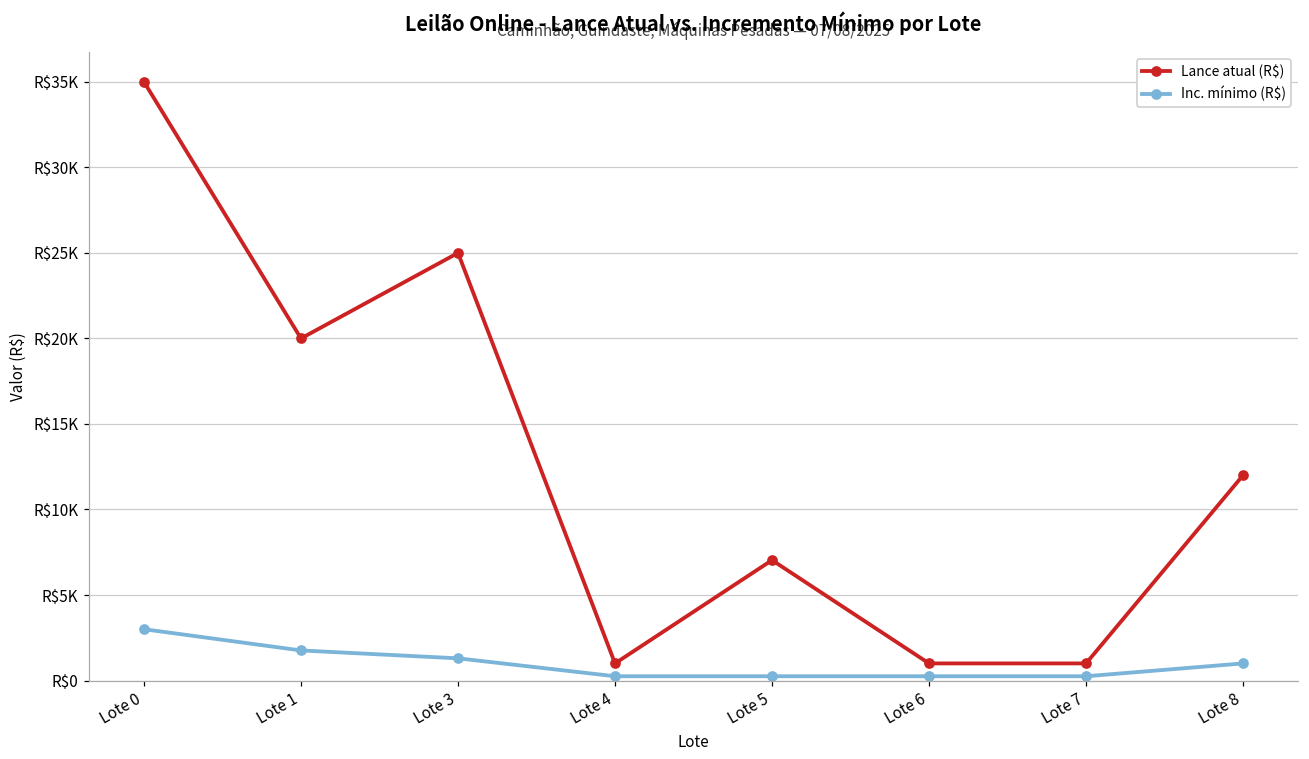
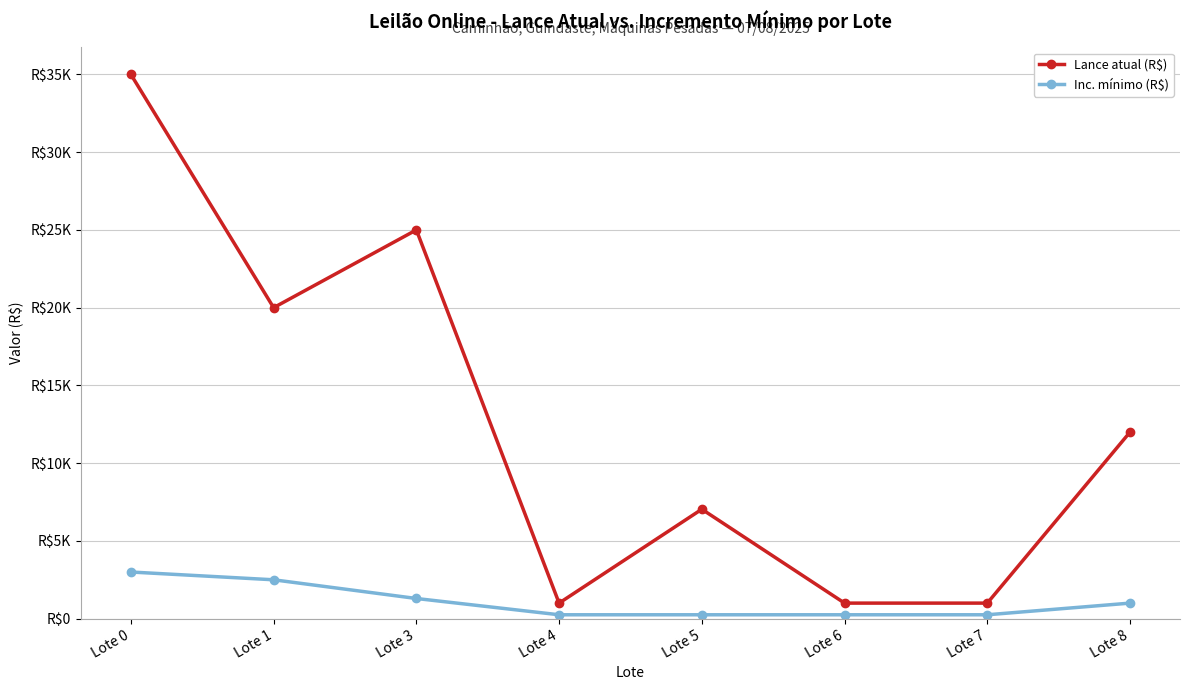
  {
    "Lance atual (R$)": {
      "Lote 0": "R$35000",
      "Lote 1": "R$20000",
      "Lote 3": "R$25000",
      "Lote 4": "R$1000",
      "Lote 5": "R$7000",
      "Lote 6": "R$1000",
      "Lote 7": "R$1000",
      "Lote 8": "R$12000"
    },
    "Inc. mínimo (R$)": {
      "Lote 0": "R$3000",
-     "Lote 1": "R$1800",
+     "Lote 1": "R$2500",
      "Lote 3": "R$1300",
      "Lote 4": "R$300",
      "Lote 5": "R$300",
      "Lote 6": "R$300",
      "Lote 7": "R$300",
      "Lote 8": "R$1000"
    }
  }
